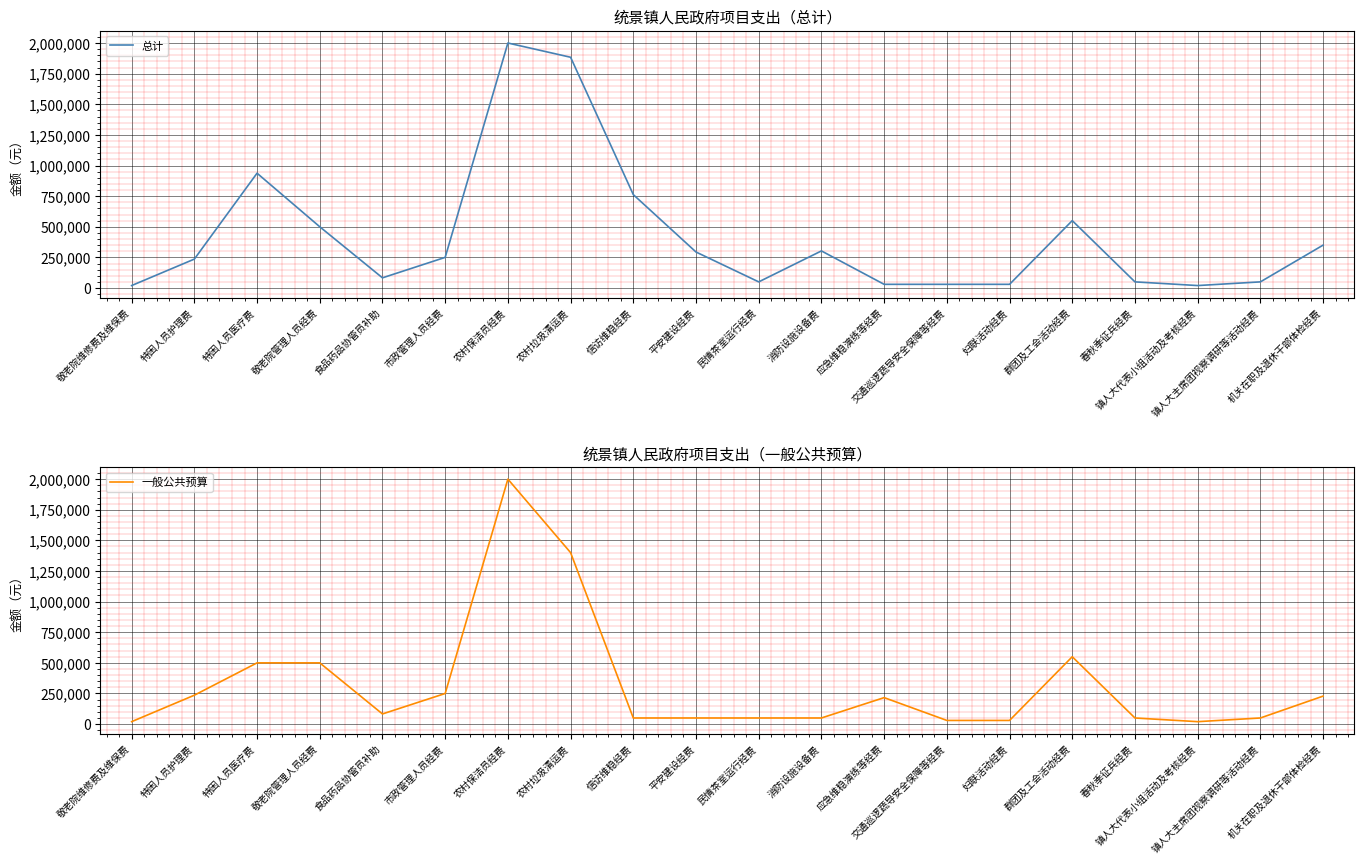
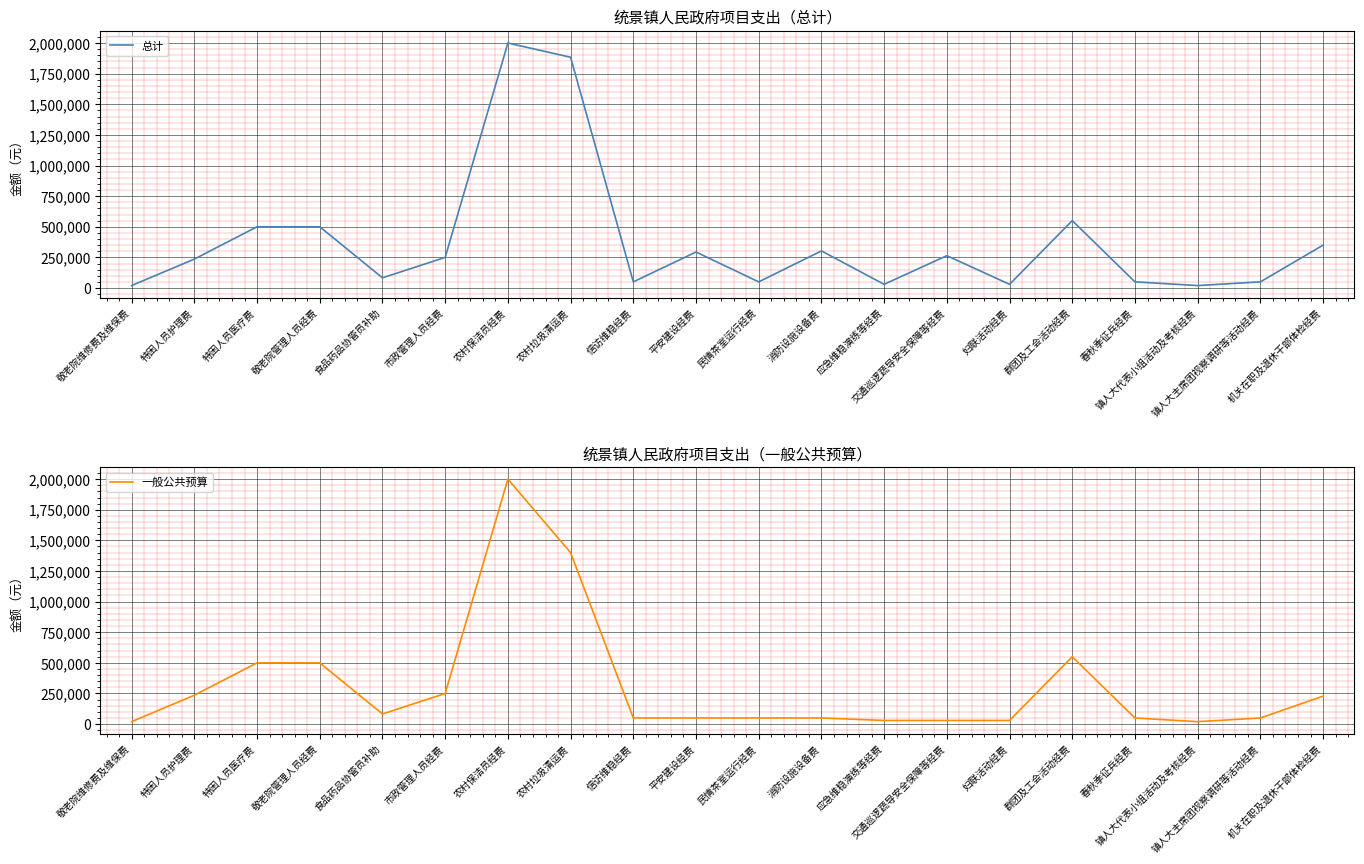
  {
    "统景镇人民政府项目支出（总计）": {
      "敬老院维修费及维保费": "20,000",
      "特困人员护理费": "240,000",
-     "特困人员医疗费": "940,000",
+     "特困人员医疗费": "500,000",
      "敬老院管理人员经费": "500,000",
      "食品药品协管员补助": "80,000",
      "市政管理人员经费": "250,000",
      "农村保洁员经费": "2,000,000",
      "农村垃圾清运费": "1,880,000",
-     "信访维稳经费": "760,000",
+     "信访维稳经费": "50,000",
      "平安建设经费": "290,000",
      "民情茶室运行经费": "50,000",
      "消防设施设备费": "300,000",
      "应急维稳演练等经费": "30,000",
-     "交通巡逻蔬导安全保障等经费": "30,000",
+     "交通巡逻蔬导安全保障等经费": "260,000",
      "妇联活动经费": "30,000",
      "群团及工会活动经费": "550,000",
      "春秋季征兵经费": "50,000",
      "镇人大代表小组活动及考核经费": "20,000",
      "镇人大主席团视察调研等活动经费": "50,000",
      "机关在职及退休干部体检经费": "350,000"
    },
    "统景镇人民政府项目支出（一般公共预算）": {
      "敬老院维修费及维保费": "20,000",
      "特困人员护理费": "240,000",
      "特困人员医疗费": "500,000",
      "敬老院管理人员经费": "500,000",
      "食品药品协管员补助": "80,000",
      "市政管理人员经费": "250,000",
      "农村保洁员经费": "2,000,000",
      "农村垃圾清运费": "1,400,000",
      "信访维稳经费": "50,000",
      "平安建设经费": "50,000",
      "民情茶室运行经费": "50,000",
      "消防设施设备费": "50,000",
-     "应急维稳演练等经费": "220,000",
+     "应急维稳演练等经费": "30,000",
      "交通巡逻蔬导安全保障等经费": "30,000",
      "妇联活动经费": "30,000",
      "群团及工会活动经费": "550,000",
      "春秋季征兵经费": "50,000",
      "镇人大代表小组活动及考核经费": "20,000",
      "镇人大主席团视察调研等活动经费": "50,000",
      "机关在职及退休干部体检经费": "230,000"
    }
  }
